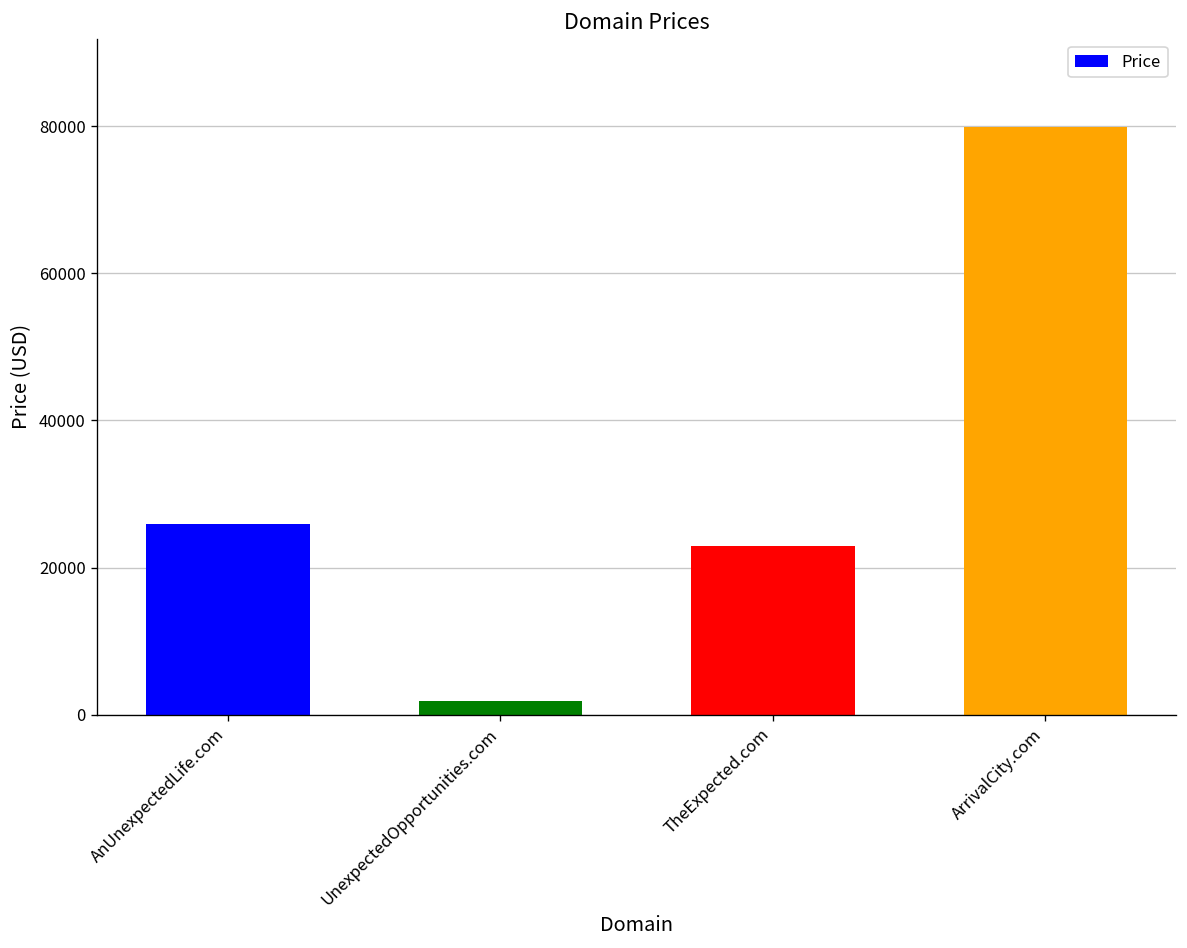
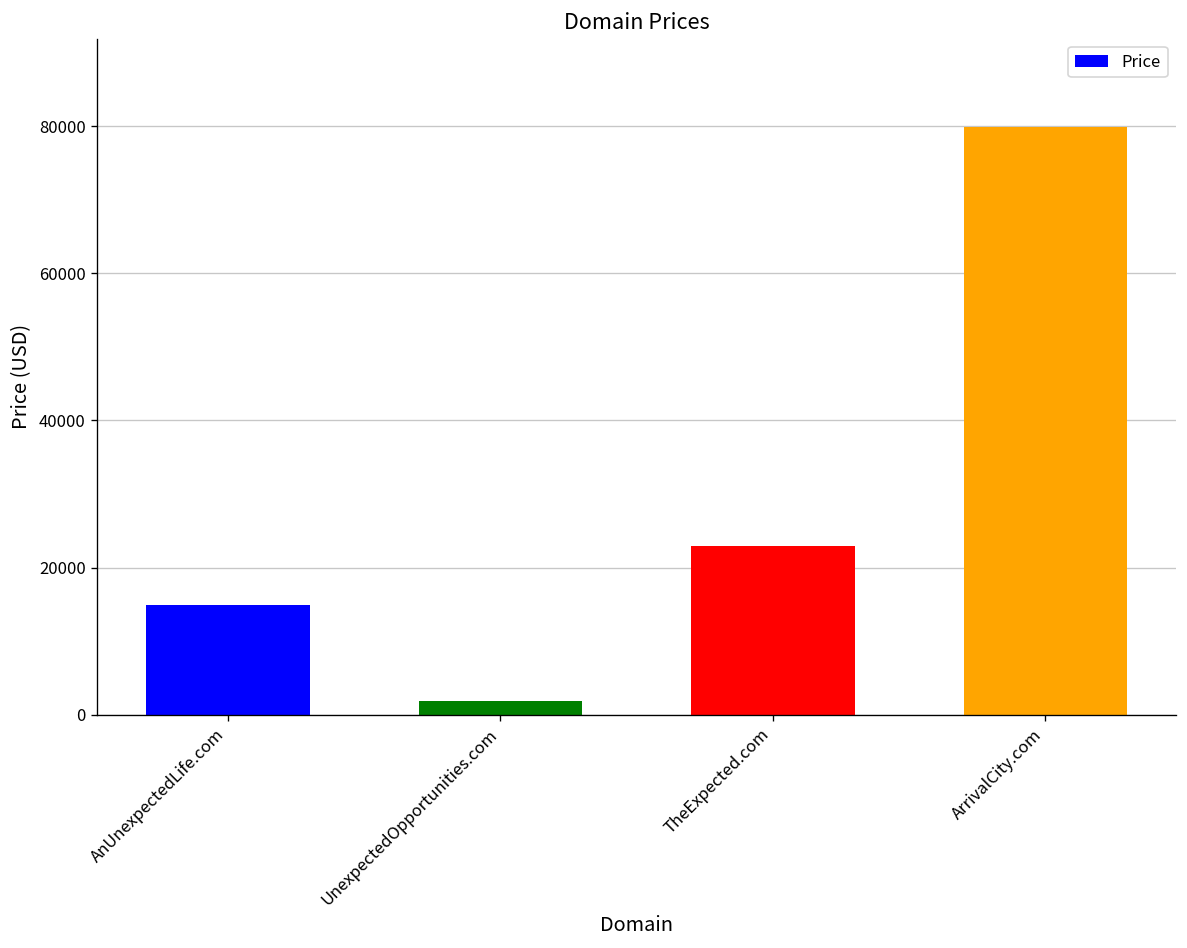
  {
-   "AnUnexpectedLife.com": 26000,
+   "AnUnexpectedLife.com": 15000,
    "UnexpectedOpportunities.com": 2000,
    "TheExpected.com": 23000,
    "ArrivalCity.com": 80000
  }
